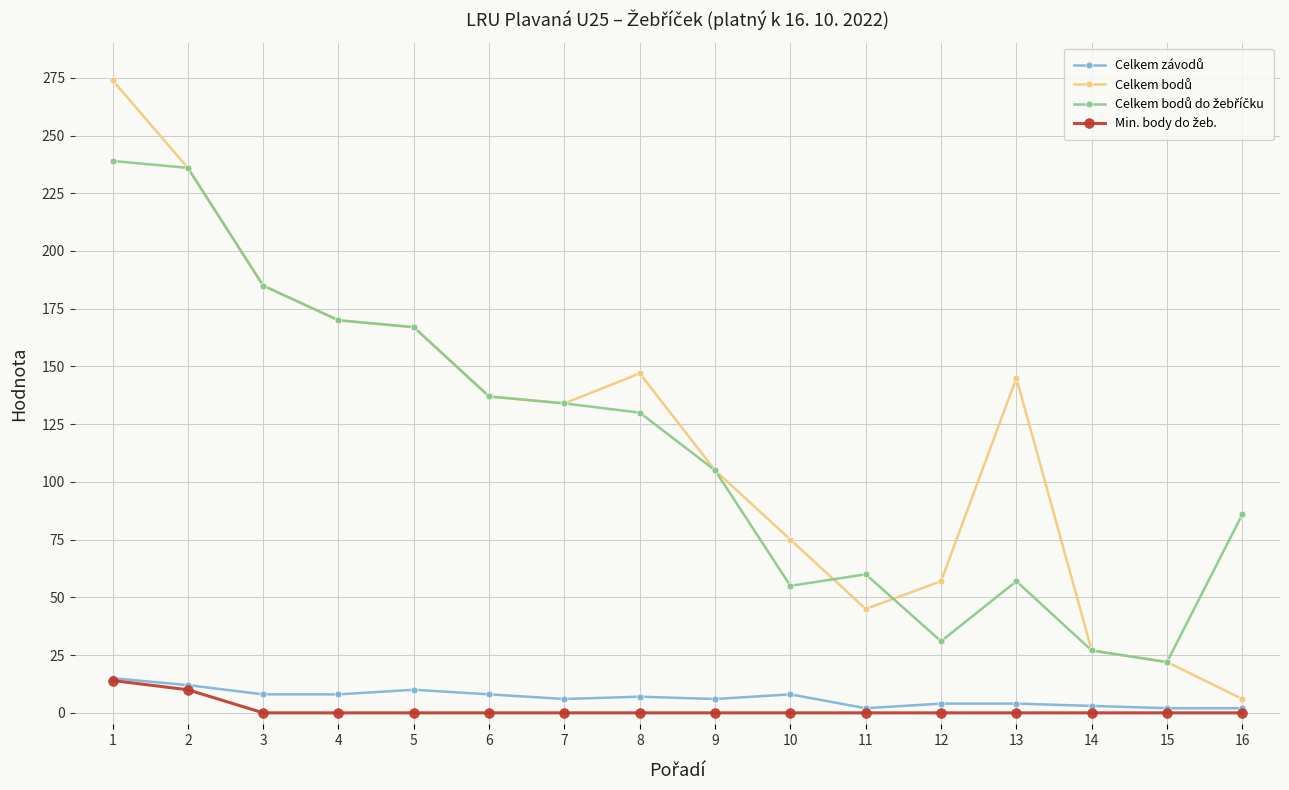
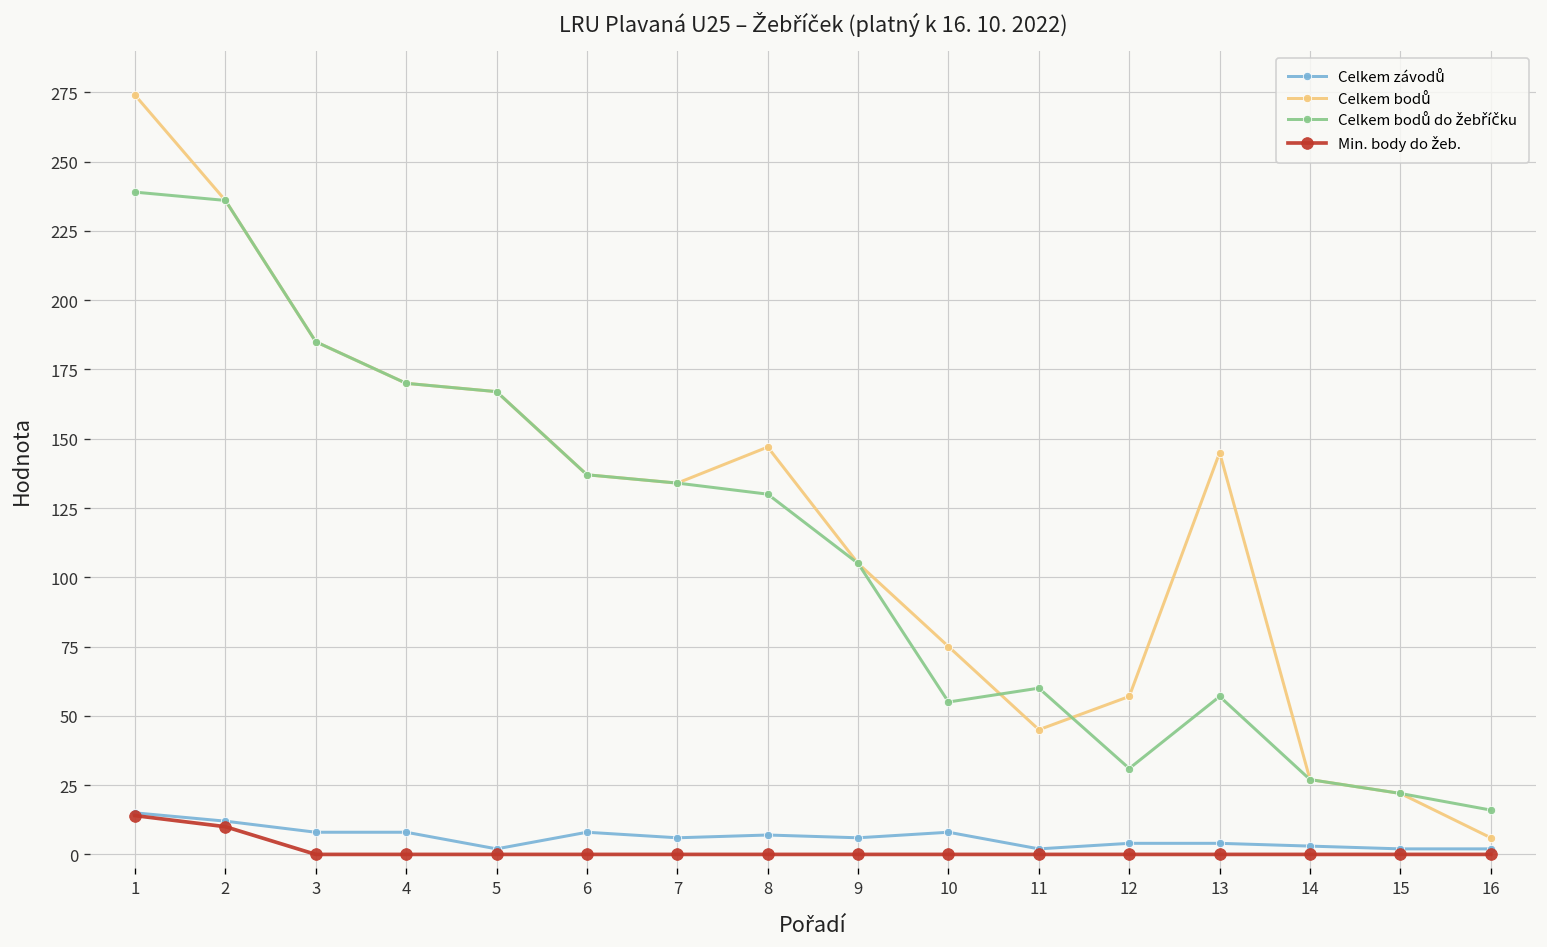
  {
    "Celkem závodů": {
      "2": 12,
      "3": 8,
      "4": 8,
-     "5": 10,
+     "5": 2,
      "6": 8,
      "7": 6,
      "8": 7,
      "9": 6,
      "10": 8,
      "11": 2,
      "12": 4,
      "13": 4,
      "14": 3,
      "15": 2,
      "16": 2
    },
    "Celkem bodů": {
      "1": 274,
      "8": 147,
      "10": 75,
      "11": 45,
      "12": 57,
      "13": 145,
      "16": 6
    },
    "Celkem bodů do žebříčku": {
      "1": 239,
      "8": 130,
      "10": 55,
      "11": 60,
      "12": 31,
      "13": 57,
-     "16": 86
+     "16": 16
    },
    "Min. body do žeb.": {
      "2": 10,
      "3": 0,
      "4": 0,
      "5": 0,
      "6": 0,
      "7": 0,
      "8": 0,
      "9": 0,
      "10": 0,
      "11": 0,
      "12": 0,
      "13": 0,
      "14": 0,
      "15": 0,
      "16": 0
    }
  }
